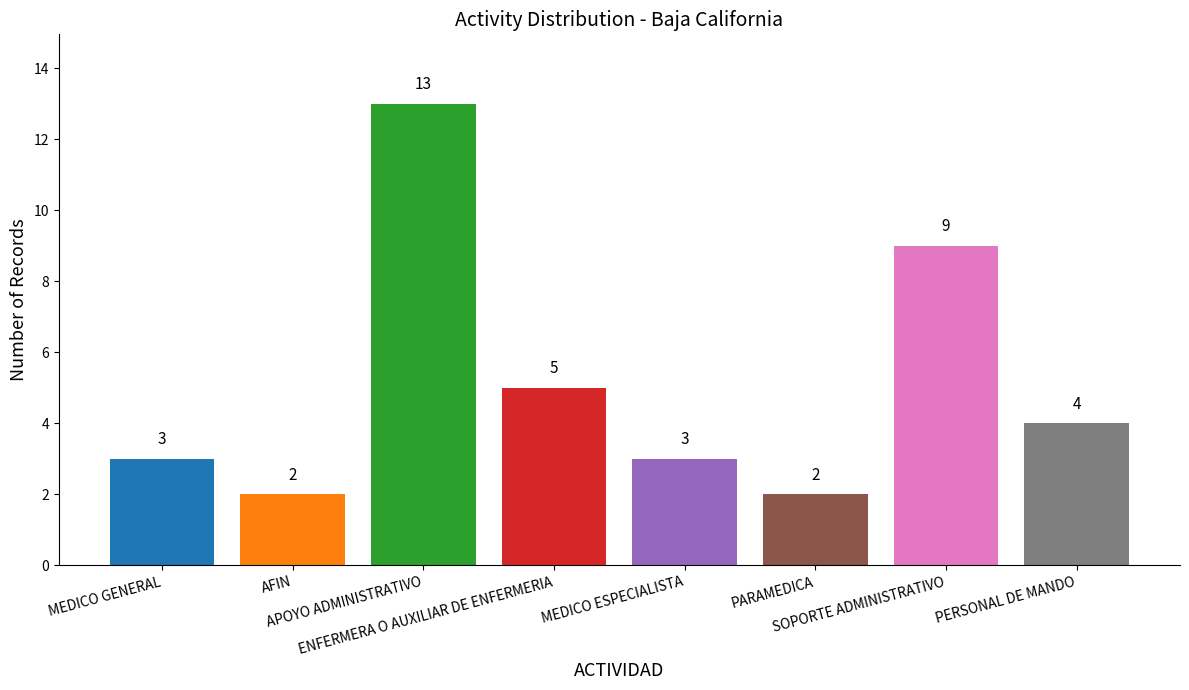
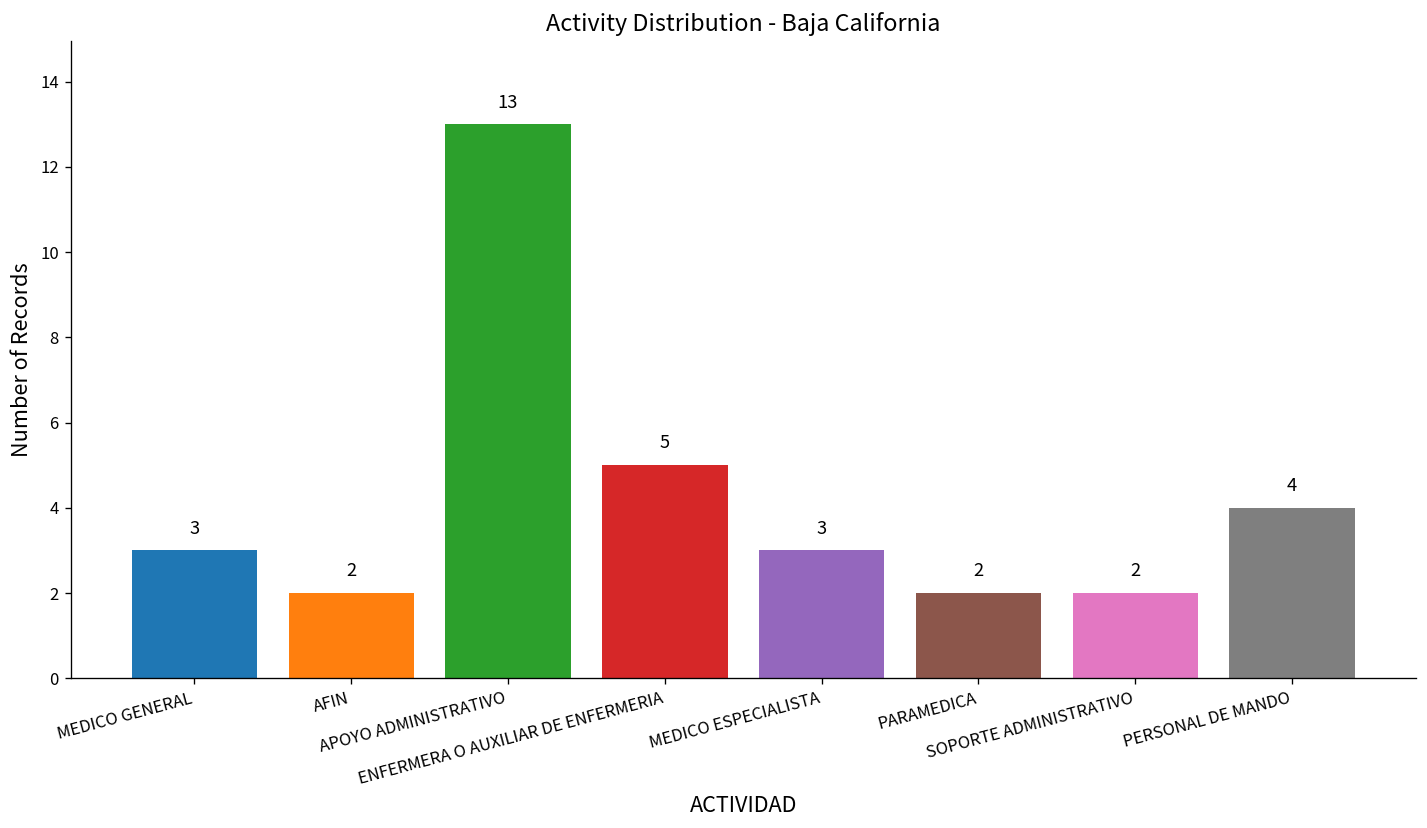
  {
    "MEDICO GENERAL": 3,
    "AFIN": 2,
    "APOYO ADMINISTRATIVO": 13,
    "ENFERMERA O AUXILIAR DE ENFERMERIA": 5,
    "MEDICO ESPECIALISTA": 3,
    "PARAMEDICA": 2,
-   "SOPORTE ADMINISTRATIVO": 9,
+   "SOPORTE ADMINISTRATIVO": 2,
    "PERSONAL DE MANDO": 4
  }
